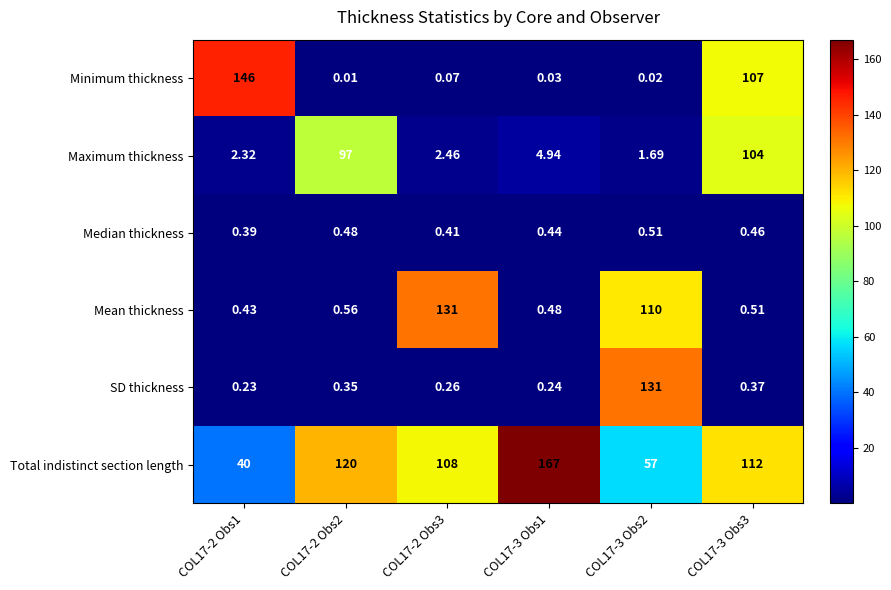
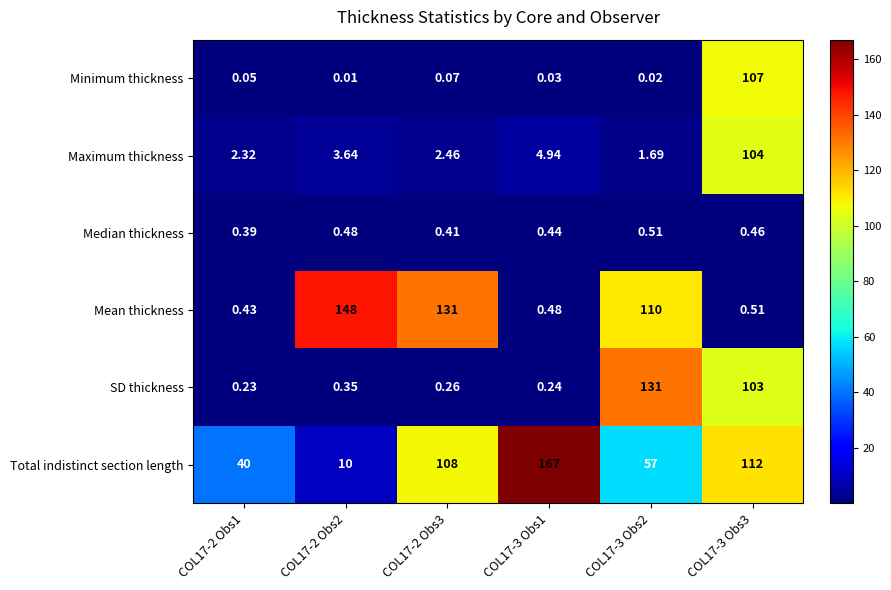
  {
    "Minimum thickness": {
-     "COL17-2 Obs1": 146,
+     "COL17-2 Obs1": 0.05,
      "COL17-2 Obs2": 0.01,
      "COL17-2 Obs3": 0.07,
      "COL17-3 Obs1": 0.03,
      "COL17-3 Obs2": 0.02,
      "COL17-3 Obs3": 107
    },
    "Maximum thickness": {
      "COL17-2 Obs1": 2.32,
-     "COL17-2 Obs2": 97,
+     "COL17-2 Obs2": 3.64,
      "COL17-2 Obs3": 2.46,
      "COL17-3 Obs1": 4.94,
      "COL17-3 Obs2": 1.69,
      "COL17-3 Obs3": 104
    },
    "Median thickness": {
      "COL17-2 Obs1": 0.39,
      "COL17-2 Obs2": 0.48,
      "COL17-2 Obs3": 0.41,
      "COL17-3 Obs1": 0.44,
      "COL17-3 Obs2": 0.51,
      "COL17-3 Obs3": 0.46
    },
    "Mean thickness": {
      "COL17-2 Obs1": 0.43,
-     "COL17-2 Obs2": 0.56,
+     "COL17-2 Obs2": 148,
      "COL17-2 Obs3": 131,
      "COL17-3 Obs1": 0.48,
      "COL17-3 Obs2": 110,
      "COL17-3 Obs3": 0.51
    },
    "SD thickness": {
      "COL17-2 Obs1": 0.23,
      "COL17-2 Obs2": 0.35,
      "COL17-2 Obs3": 0.26,
      "COL17-3 Obs1": 0.24,
      "COL17-3 Obs2": 131,
-     "COL17-3 Obs3": 0.37
+     "COL17-3 Obs3": 103
    },
    "Total indistinct section length": {
      "COL17-2 Obs1": 40,
-     "COL17-2 Obs2": 120,
+     "COL17-2 Obs2": 10,
      "COL17-2 Obs3": 108,
      "COL17-3 Obs1": 167,
      "COL17-3 Obs2": 57,
      "COL17-3 Obs3": 112
    }
  }
